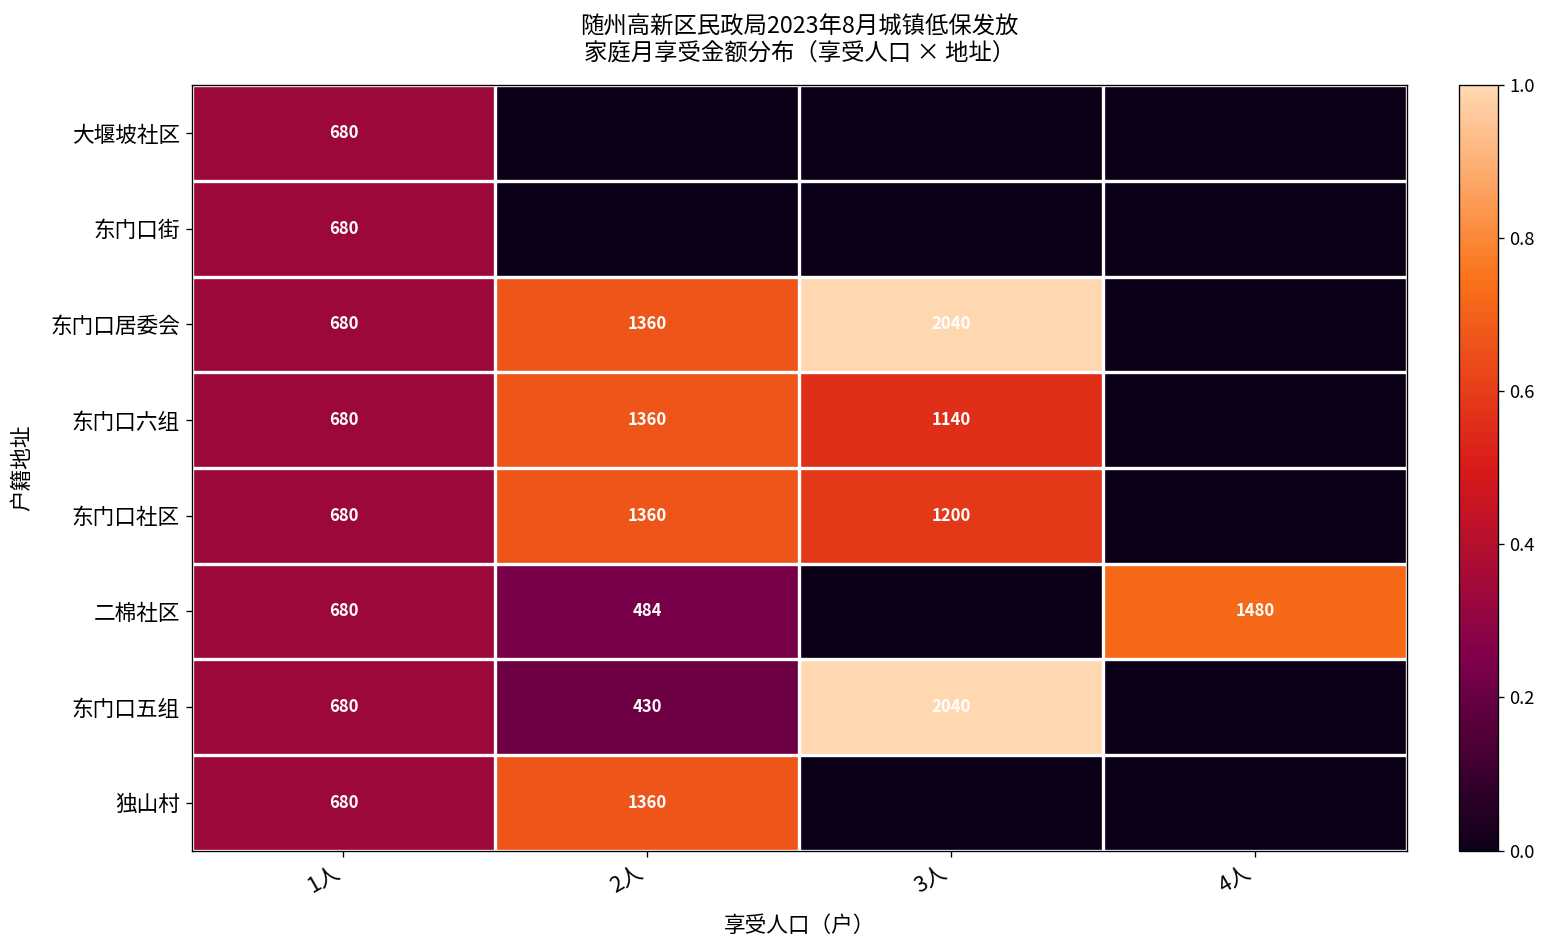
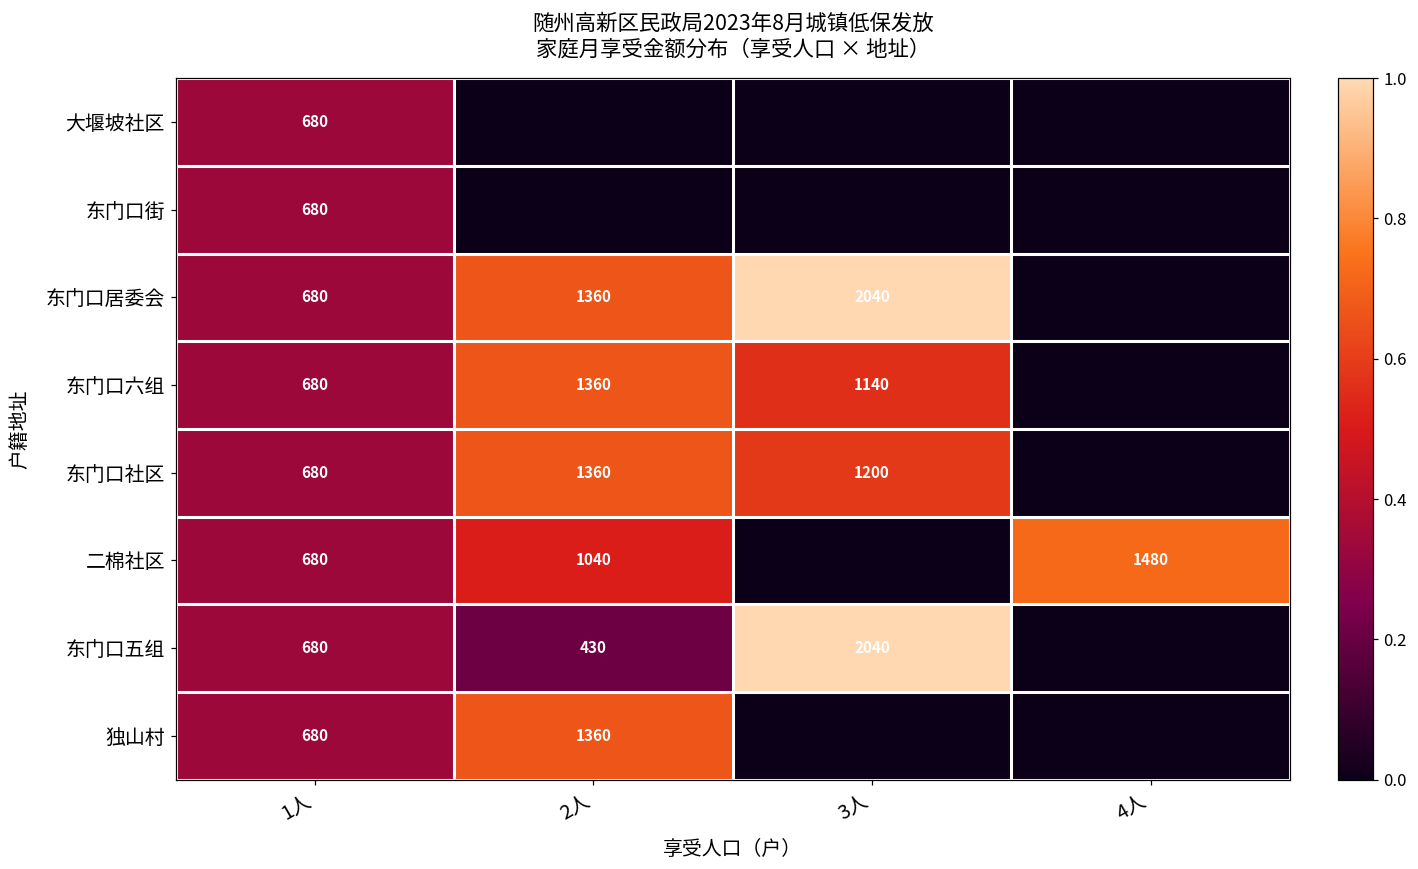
  {
    "大堰坡社区": {
      "1人": 680
    },
    "东门口街": {
      "1人": 680
    },
    "东门口居委会": {
      "1人": 680,
      "2人": 1360,
      "3人": 2040
    },
    "东门口六组": {
      "1人": 680,
      "2人": 1360,
      "3人": 1140
    },
    "东门口社区": {
      "1人": 680,
      "2人": 1360,
      "3人": 1200
    },
    "二棉社区": {
      "1人": 680,
-     "2人": 484,
+     "2人": 1040,
      "4人": 1480
    },
    "东门口五组": {
      "1人": 680,
      "2人": 430,
      "3人": 2040
    },
    "独山村": {
      "1人": 680,
      "2人": 1360
    }
  }
